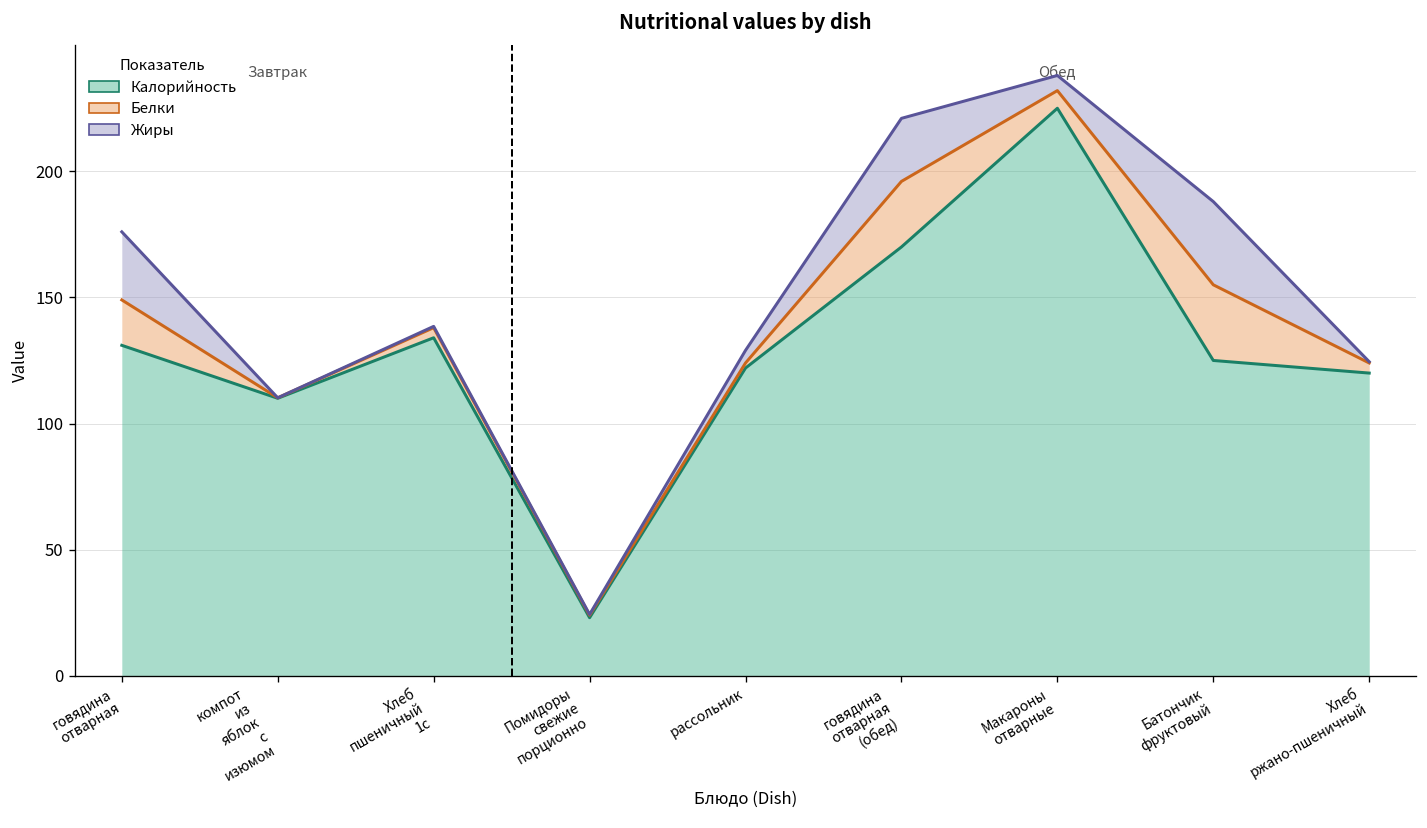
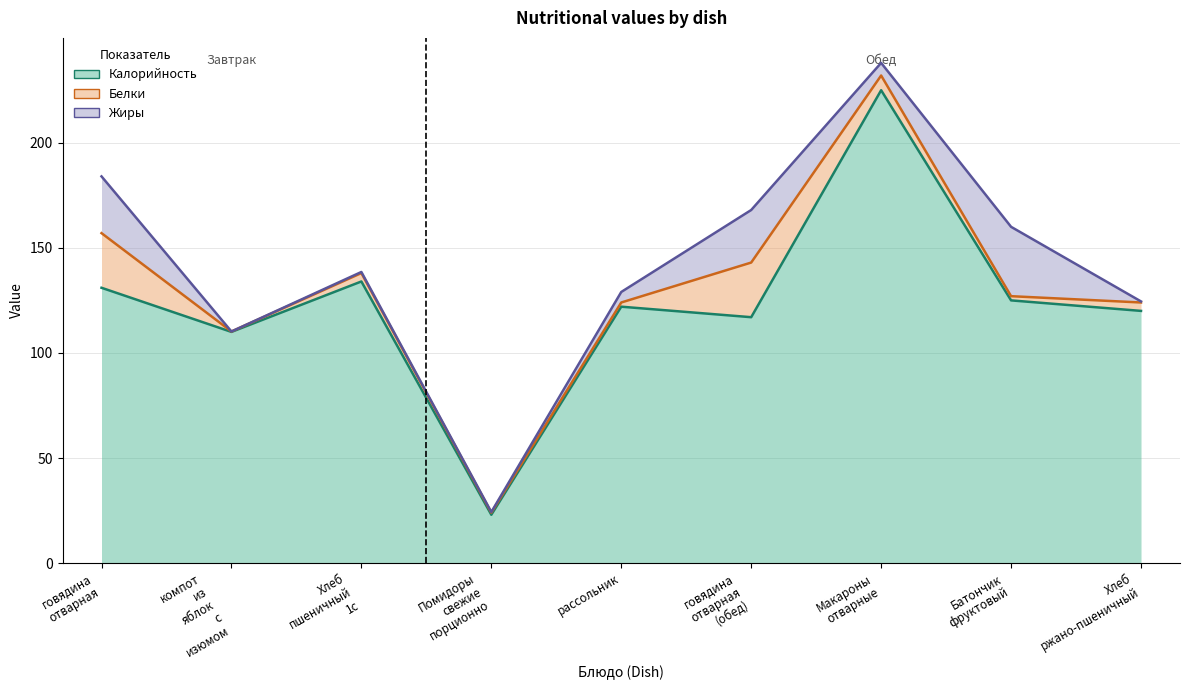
  {
    "Калорийность": {
      "говядина отварная": 131,
      "Хлеб пшеничный 1с": 134,
      "рассольник": 122,
-     "говядина отварная (обед)": 170,
+     "говядина отварная (обед)": 117,
      "Макароны отварные": 225,
      "Батончик фруктовый": 125,
      "Хлеб ржано-пшеничный": 120
    },
    "Белки": {
-     "говядина отварная": 18,
+     "говядина отварная": 26,
      "рассольник": 2,
      "говядина отварная (обед)": 26,
      "Макароны отварные": 7,
-     "Батончик фруктовый": 30
+     "Батончик фруктовый": 2
    },
    "Жиры": {
      "говядина отварная": 27,
      "рассольник": 5,
      "говядина отварная (обед)": 25,
      "Макароны отварные": 6,
      "Батончик фруктовый": 33
    }
  }
